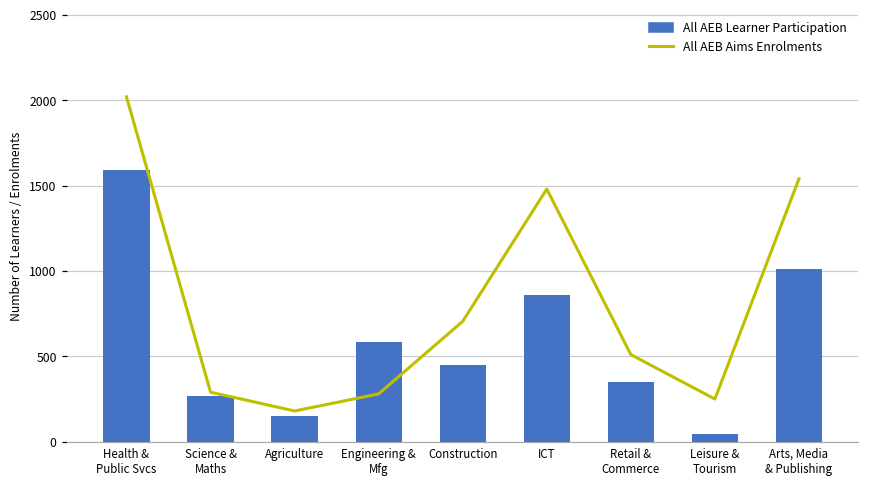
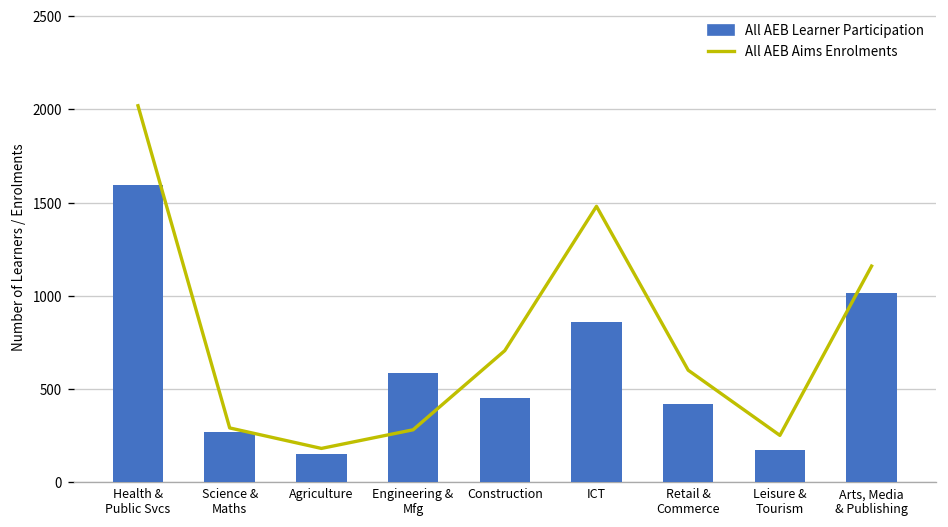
  {
    "All AEB Aims Enrolments": {
      "Health & Public Svcs": 2020,
      "Science & Maths": 290,
      "Agriculture": 180,
      "Engineering & Mfg": 280,
      "Construction": 710,
      "ICT": 1480,
-     "Retail & Commerce": 510,
+     "Retail & Commerce": 600,
      "Leisure & Tourism": 250,
-     "Arts, Media & Publishing": 1540
+     "Arts, Media & Publishing": 1160
    },
    "All AEB Learner Participation": {
      "Health & Public Svcs": 1590,
      "Science & Maths": 270,
      "Agriculture": 150,
      "Engineering & Mfg": 580,
      "Construction": 450,
      "ICT": 860,
-     "Retail & Commerce": 350,
-     "Leisure & Tourism": 50,
+     "Retail & Commerce": 420,
+     "Leisure & Tourism": 170,
      "Arts, Media & Publishing": 1010
    }
  }
